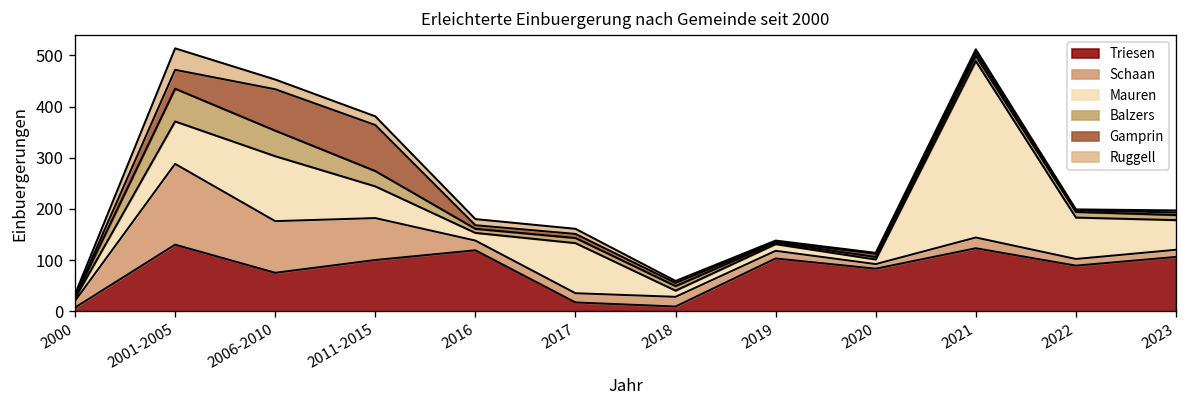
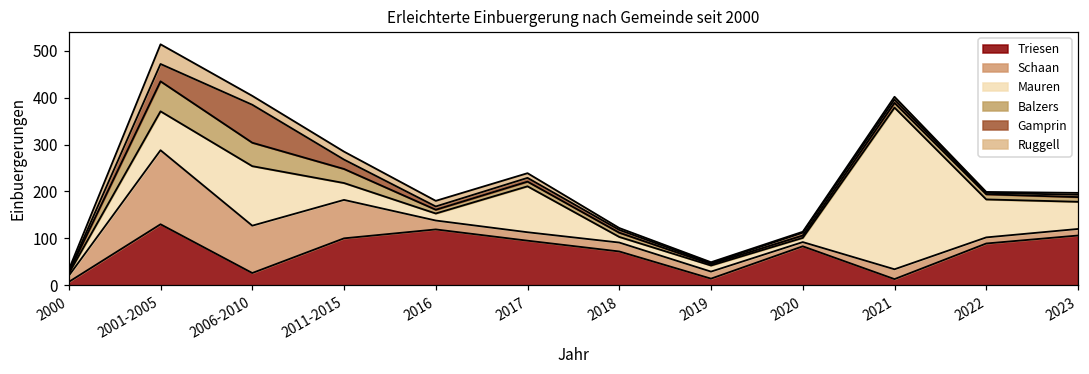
  {
    "Triesen": {
      "2000": 10,
      "2001-2005": 130,
-     "2006-2010": 80,
+     "2006-2010": 30,
      "2011-2015": 100,
      "2016": 120,
-     "2017": 20,
-     "2018": 10,
-     "2019": 100,
+     "2017": 100,
+     "2018": 70,
+     "2019": 10,
      "2020": 80,
-     "2021": 120,
+     "2021": 10,
      "2022": 90,
      "2023": 110
    },
    "Mauren": {
      "2001-2005": 80,
      "2006-2010": 130,
-     "2011-2015": 60,
+     "2011-2015": 40,
      "2016": 20,
      "2017": 100,
      "2018": 10,
      "2021": 350,
      "2022": 80,
      "2023": 60
    },
    "Gamprin": {
      "2001-2005": 40,
      "2006-2010": 80,
-     "2011-2015": 90,
+     "2011-2015": 20,
      "2016": 10,
      "2017": 10,
      "2021": 10
    }
  }
